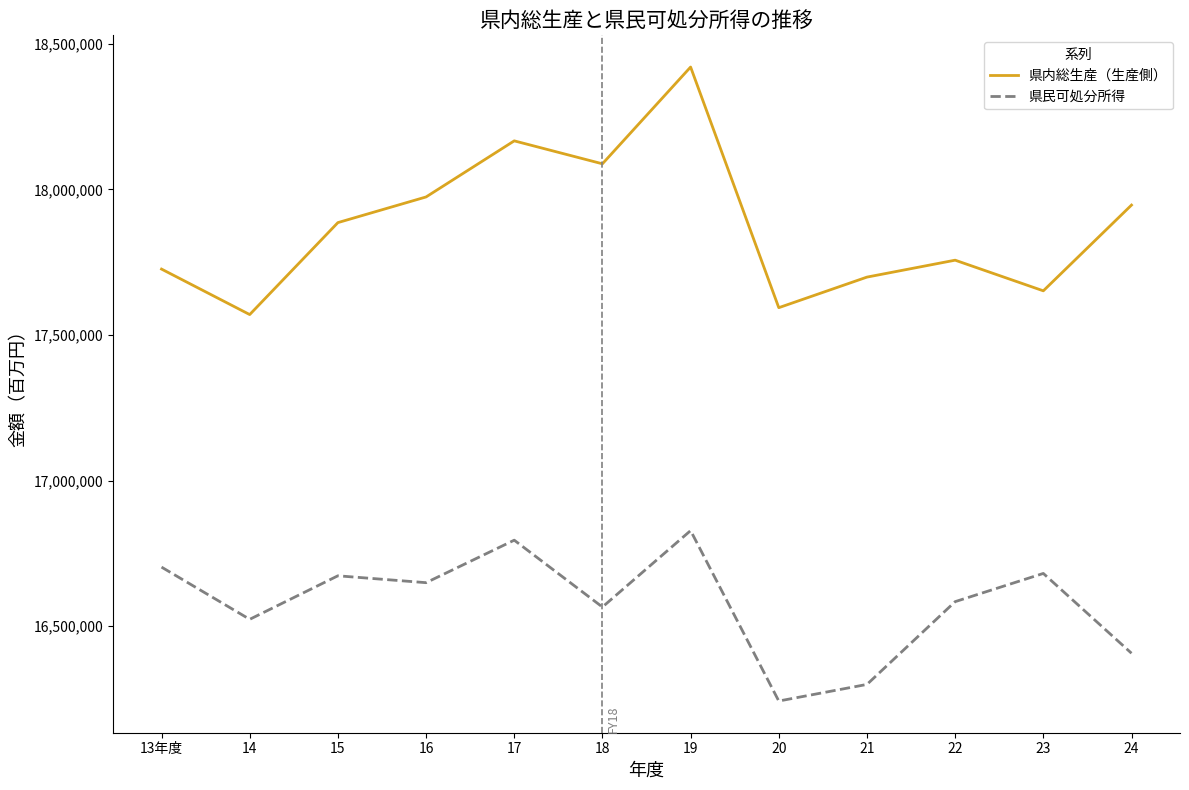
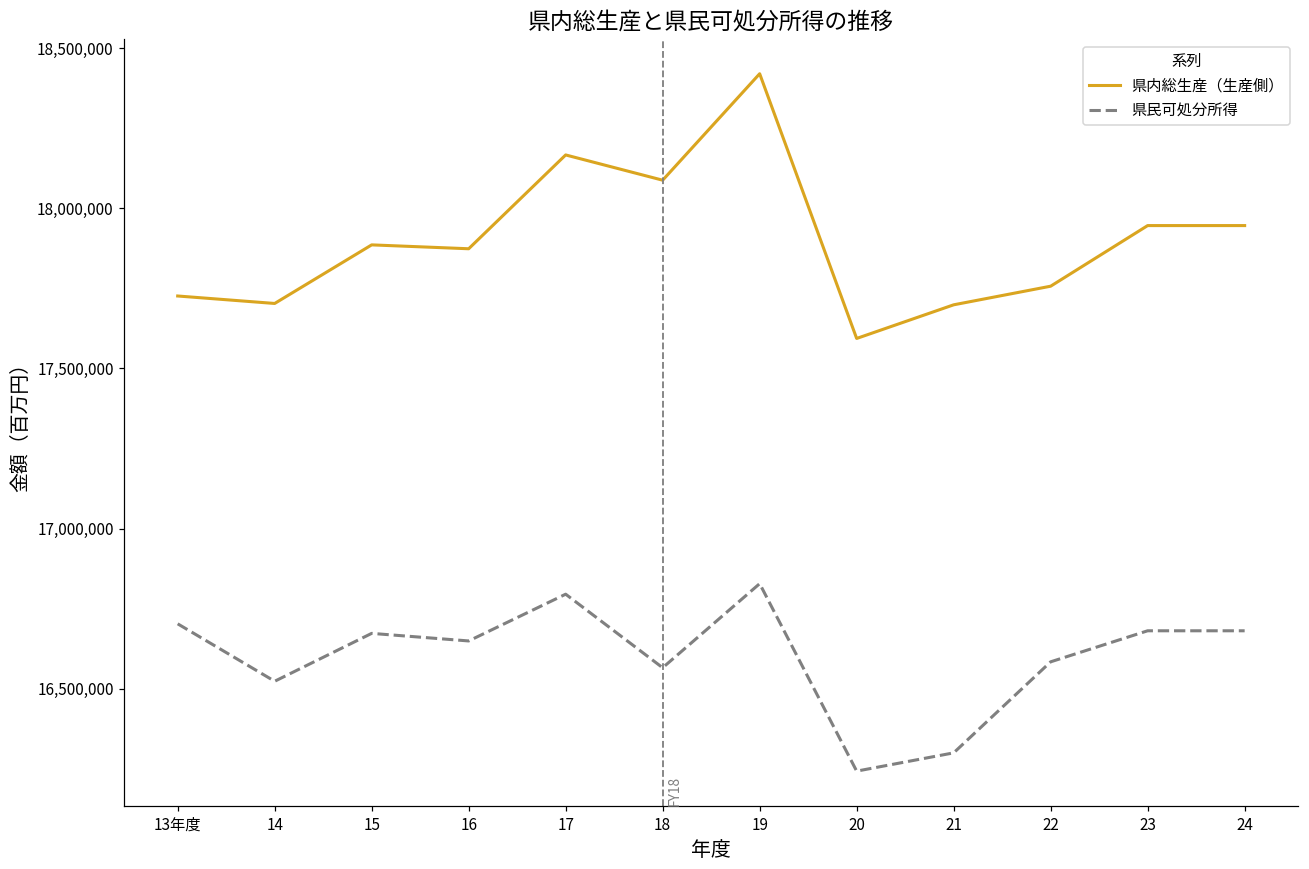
  {
    "県内総生産（生産側）": {
      "13年度": "17,730,000",
-     "14": "17,570,000",
+     "14": "17,700,000",
      "15": "17,890,000",
-     "16": "17,970,000",
+     "16": "17,870,000",
      "17": "18,170,000",
      "18": "18,090,000",
      "19": "18,420,000",
      "20": "17,590,000",
      "21": "17,700,000",
      "22": "17,760,000",
-     "23": "17,650,000",
+     "23": "17,950,000",
      "24": "17,950,000"
    },
    "県民可処分所得": {
      "13年度": "16,700,000",
      "14": "16,520,000",
      "15": "16,670,000",
      "16": "16,650,000",
      "17": "16,800,000",
      "18": "16,570,000",
      "19": "16,830,000",
      "20": "16,240,000",
      "21": "16,300,000",
      "22": "16,580,000",
      "23": "16,680,000",
-     "24": "16,410,000"
+     "24": "16,680,000"
    }
  }
